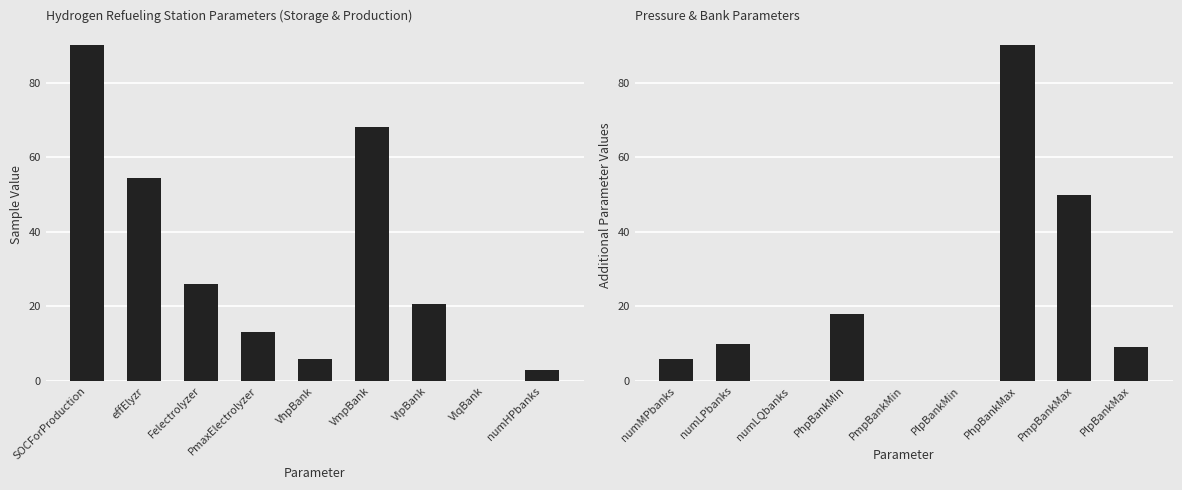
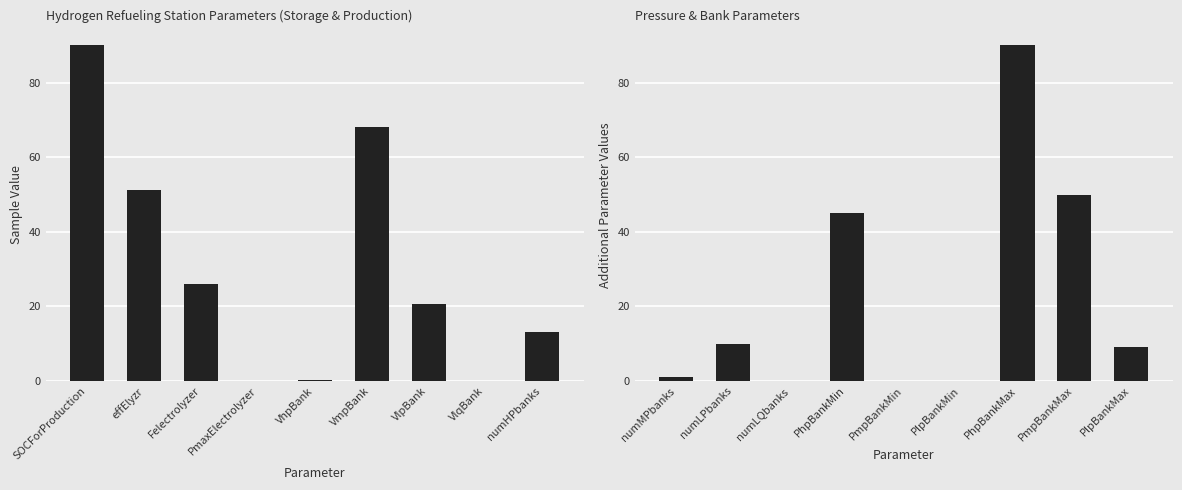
  {
    "Hydrogen Refueling Station Parameters (Storage & Production)": {
      "SOCForProduction": 90,
-     "effElyzr": 54,
+     "effElyzr": 51,
      "Felectrolyzer": 26,
-     "PmaxElectrolyzer": 13,
-     "VhpBank": 6,
+     "PmaxElectrolyzer": 0,
+     "VhpBank": 0,
      "VmpBank": 68,
      "VlpBank": 21,
      "VlqBank": 0,
-     "numHPbanks": 3
+     "numHPbanks": 13
    },
    "Pressure & Bank Parameters": {
-     "numMPbanks": 6,
+     "numMPbanks": 1,
      "numLPbanks": 10,
      "numLQbanks": 0,
-     "PhpBankMin": 18,
+     "PhpBankMin": 45,
      "PmpBankMin": 0,
      "PlpBankMin": 0,
      "PhpBankMax": 90,
      "PmpBankMax": 50,
      "PlpBankMax": 9
    }
  }
